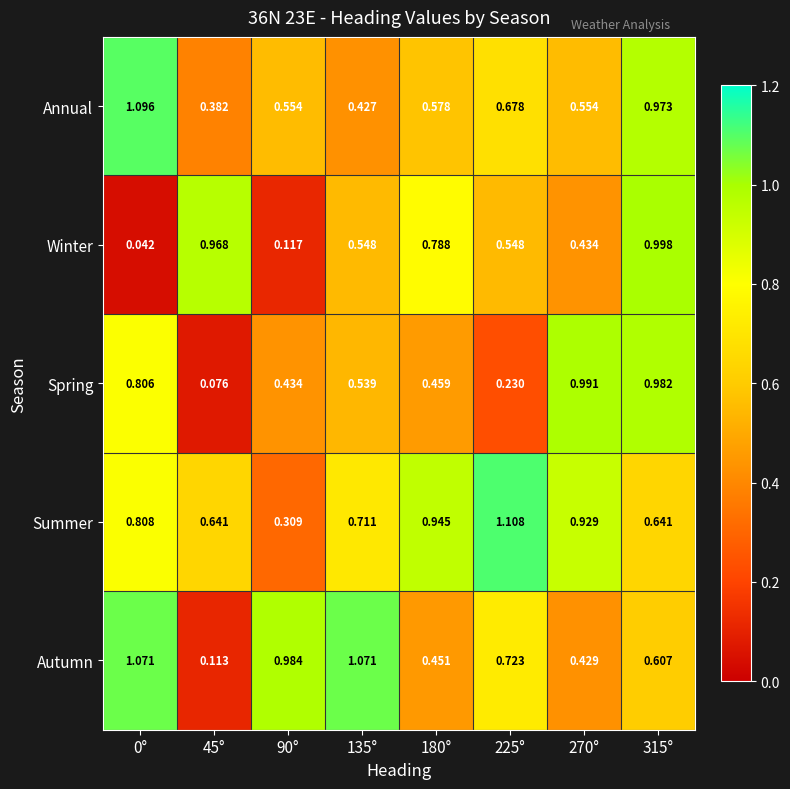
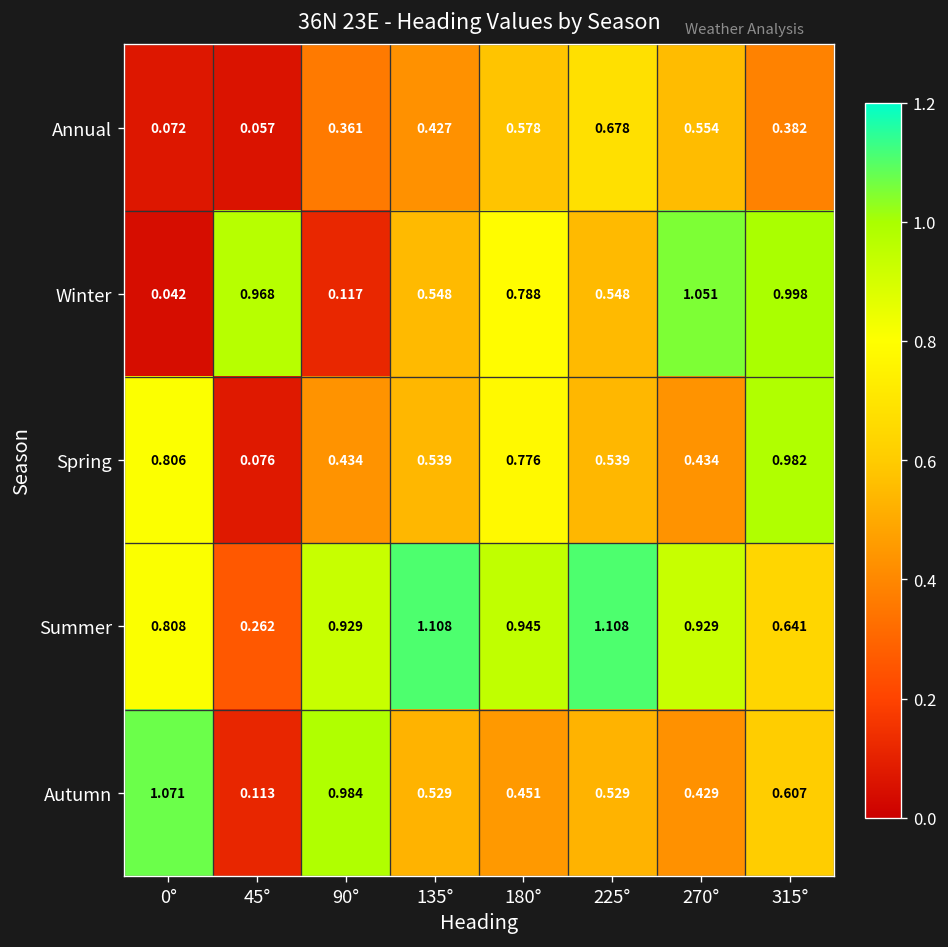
  {
    "Annual": {
-     "0°": 1.096,
-     "45°": 0.382,
-     "90°": 0.554,
+     "0°": 0.072,
+     "45°": 0.057,
+     "90°": 0.361,
      "135°": 0.427,
      "180°": 0.578,
      "225°": 0.678,
      "270°": 0.554,
-     "315°": 0.973
+     "315°": 0.382
    },
    "Winter": {
      "0°": 0.042,
      "45°": 0.968,
      "90°": 0.117,
      "135°": 0.548,
      "180°": 0.788,
      "225°": 0.548,
-     "270°": 0.434,
+     "270°": 1.051,
      "315°": 0.998
    },
    "Spring": {
      "0°": 0.806,
      "45°": 0.076,
      "90°": 0.434,
      "135°": 0.539,
-     "180°": 0.459,
-     "225°": 0.230,
-     "270°": 0.991,
+     "180°": 0.776,
+     "225°": 0.539,
+     "270°": 0.434,
      "315°": 0.982
    },
    "Summer": {
      "0°": 0.808,
-     "45°": 0.641,
-     "90°": 0.309,
-     "135°": 0.711,
+     "45°": 0.262,
+     "90°": 0.929,
+     "135°": 1.108,
      "180°": 0.945,
      "225°": 1.108,
      "270°": 0.929,
      "315°": 0.641
    },
    "Autumn": {
      "0°": 1.071,
      "45°": 0.113,
      "90°": 0.984,
-     "135°": 1.071,
+     "135°": 0.529,
      "180°": 0.451,
-     "225°": 0.723,
+     "225°": 0.529,
      "270°": 0.429,
      "315°": 0.607
    }
  }
